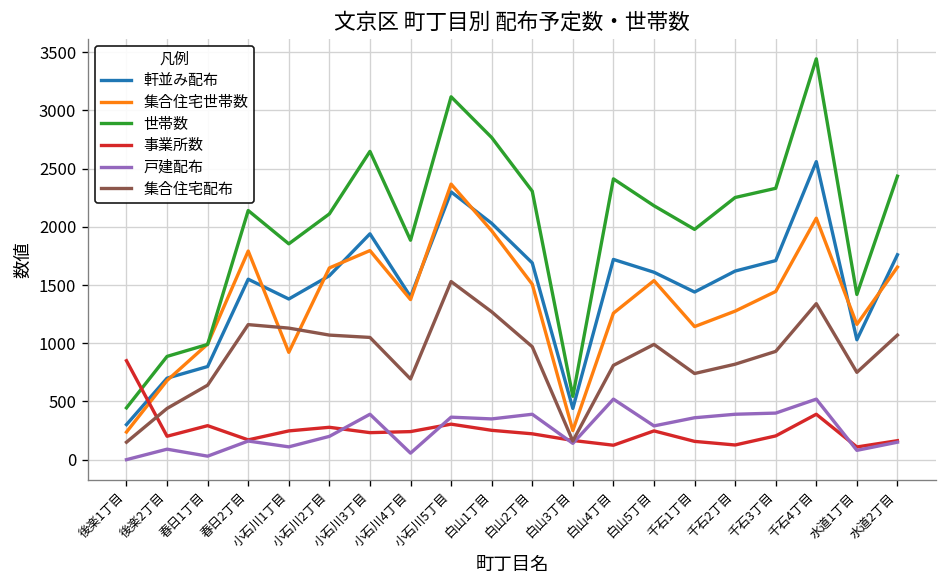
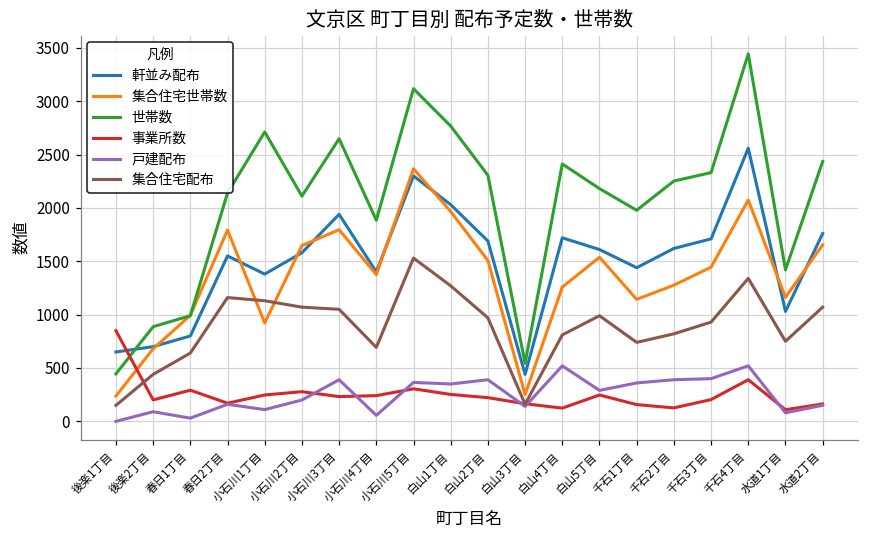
  {
    "軒並み配布": {
-     "後楽1丁目": 300,
+     "後楽1丁目": 700,
      "春日1丁目": 800,
      "春日2丁目": 1600,
      "小石川1丁目": 1400,
      "小石川2丁目": 1600,
      "小石川3丁目": 1900,
      "小石川5丁目": 2300,
      "白山1丁目": 2000,
      "白山2丁目": 1700,
      "白山3丁目": 400,
      "白山4丁目": 1700,
      "白山5丁目": 1600,
      "千石1丁目": 1400,
      "千石2丁目": 1600,
      "千石3丁目": 1700,
      "千石4丁目": 2600,
      "水道1丁目": 1000,
      "水道2丁目": 1800
    },
    "集合住宅世帯数": {
      "後楽1丁目": 200,
      "春日2丁目": 1800,
      "小石川1丁目": 900,
      "小石川2丁目": 1600,
      "小石川3丁目": 1800,
      "小石川5丁目": 2400,
      "白山1丁目": 2000,
      "白山2丁目": 1500,
      "白山3丁目": 300,
      "白山4丁目": 1300,
      "白山5丁目": 1500,
      "千石1丁目": 1100,
      "千石2丁目": 1300,
      "千石3丁目": 1400,
      "千石4丁目": 2100,
      "水道1丁目": 1200,
      "水道2丁目": 1700
    },
    "世帯数": {
      "後楽1丁目": 400,
      "後楽2丁目": 900,
-     "小石川1丁目": 1900,
+     "小石川1丁目": 2700,
      "小石川2丁目": 2100,
      "小石川3丁目": 2600,
      "小石川4丁目": 1900,
      "小石川5丁目": 3100,
      "白山1丁目": 2800,
      "白山2丁目": 2300,
      "白山3丁目": 500,
      "白山4丁目": 2400,
      "白山5丁目": 2200,
      "千石1丁目": 2000,
      "千石2丁目": 2300,
      "千石3丁目": 2300,
      "千石4丁目": 3400,
      "水道1丁目": 1400,
      "水道2丁目": 2400
    },
    "事業所数": {
      "後楽1丁目": 900,
      "後楽2丁目": 200,
      "春日1丁目": 300,
      "小石川1丁目": 200,
      "小石川2丁目": 300,
      "小石川3丁目": 200,
      "小石川4丁目": 200,
      "小石川5丁目": 300,
      "白山1丁目": 300,
      "白山2丁目": 200,
      "白山4丁目": 100,
      "白山5丁目": 200,
      "千石1丁目": 200,
      "千石2丁目": 100,
      "千石3丁目": 200,
      "千石4丁目": 400,
      "水道1丁目": 100
    },
    "戸建配布": {
      "後楽1丁目": 0,
      "後楽2丁目": 100,
      "春日1丁目": 0,
      "小石川1丁目": 100,
      "小石川2丁目": 200,
      "小石川3丁目": 400,
      "小石川4丁目": 100,
      "小石川5丁目": 400,
      "白山1丁目": 400,
      "白山2丁目": 400,
      "白山4丁目": 500,
      "白山5丁目": 300,
      "千石1丁目": 400,
      "千石2丁目": 400,
      "千石3丁目": 400,
      "千石4丁目": 500,
      "水道1丁目": 100
    },
    "集合住宅配布": {
      "後楽1丁目": 200,
      "後楽2丁目": 400,
      "春日1丁目": 600,
      "春日2丁目": 1200,
      "小石川1丁目": 1100,
      "小石川2丁目": 1100,
      "小石川3丁目": 1100,
      "小石川4丁目": 700,
      "小石川5丁目": 1500,
      "白山1丁目": 1300,
      "白山2丁目": 1000,
      "白山4丁目": 800,
      "白山5丁目": 1000,
      "千石1丁目": 700,
      "千石2丁目": 800,
      "千石3丁目": 900,
      "千石4丁目": 1300,
      "水道1丁目": 800,
      "水道2丁目": 1100
    }
  }
